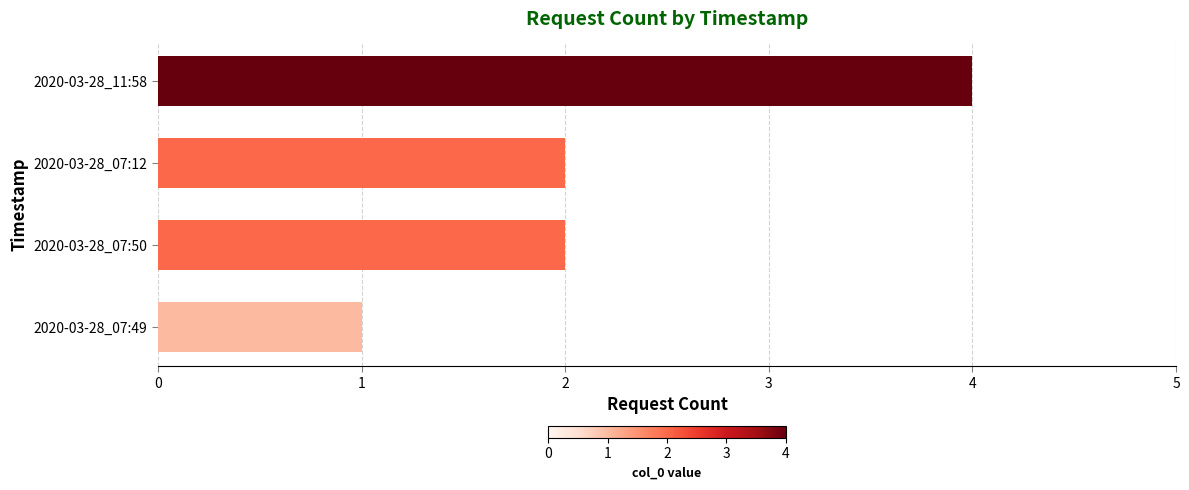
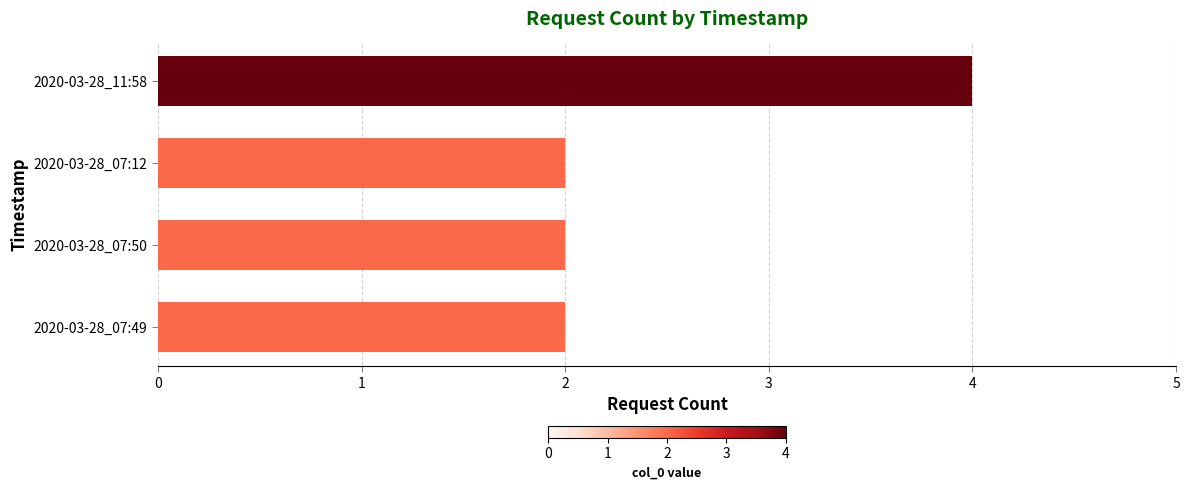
  {
    "2020-03-28_11:58": 4,
    "2020-03-28_07:12": 2,
    "2020-03-28_07:50": 2,
-   "2020-03-28_07:49": 1
+   "2020-03-28_07:49": 2
  }
